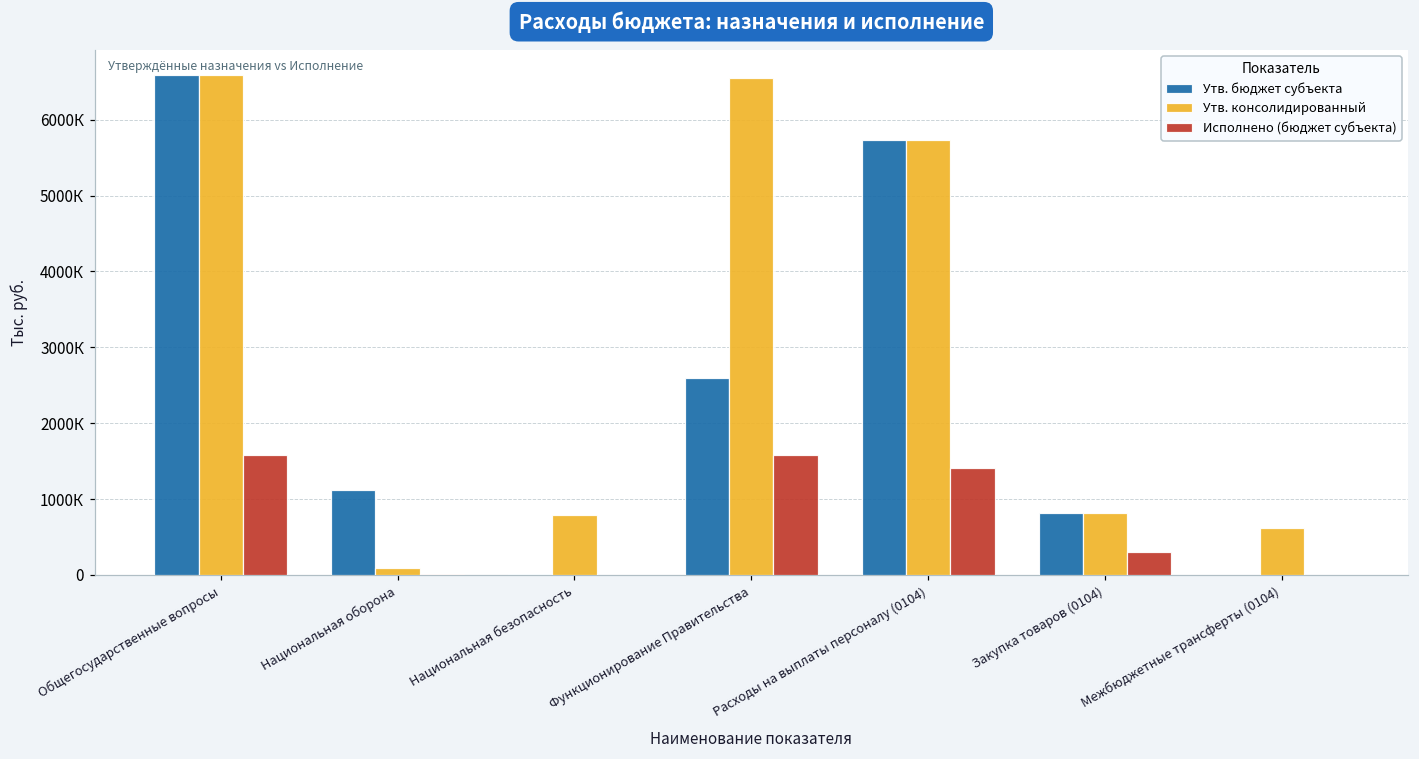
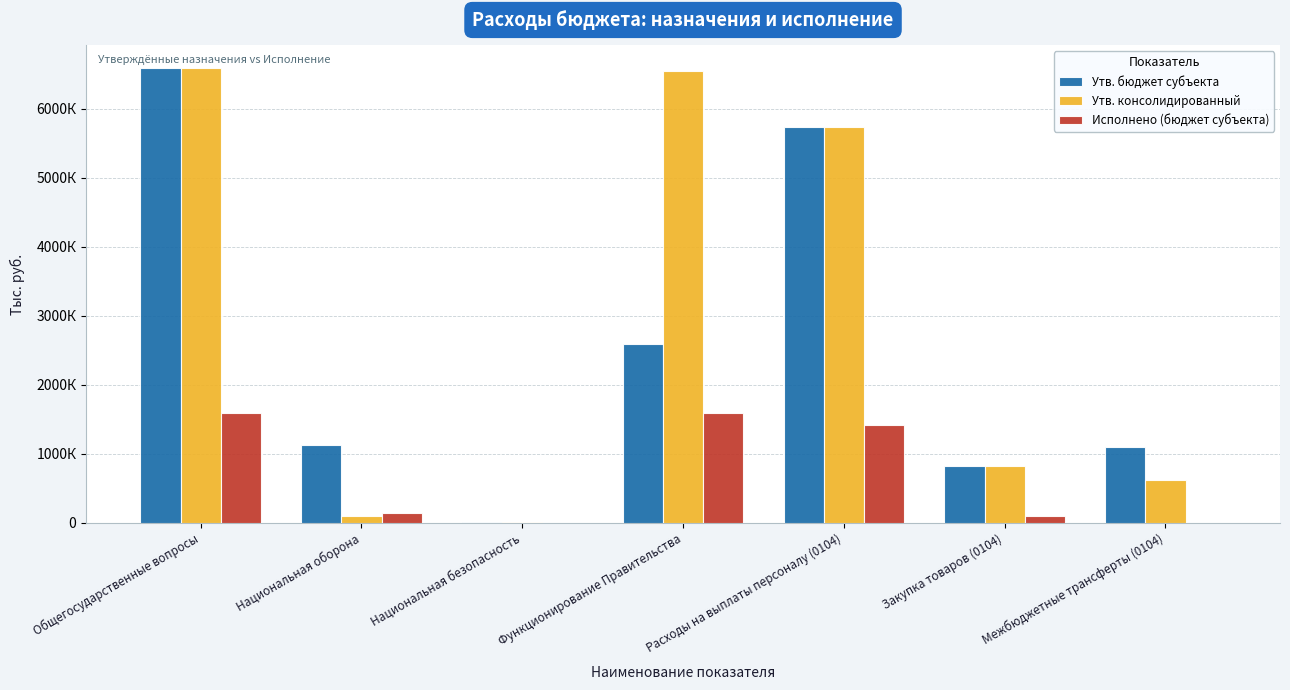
  {
    "Утв. бюджет субъекта": {
      "Общегосударственные вопросы": "6600К",
      "Национальная оборона": "1100К",
      "Функционирование Правительства": "2600К",
      "Расходы на выплаты персоналу (0104)": "5700К",
      "Закупка товаров (0104)": "800К",
-     "Межбюджетные трансферты (0104)": "0К"
+     "Межбюджетные трансферты (0104)": "1100К"
    },
    "Утв. консолидированный": {
      "Общегосударственные вопросы": "6600К",
      "Национальная оборона": "100К",
-     "Национальная безопасность": "800К",
+     "Национальная безопасность": "0К",
      "Функционирование Правительства": "6600К",
      "Расходы на выплаты персоналу (0104)": "5700К",
      "Закупка товаров (0104)": "800К",
      "Межбюджетные трансферты (0104)": "600К"
    },
    "Исполнено (бюджет субъекта)": {
      "Общегосударственные вопросы": "1600К",
-     "Национальная оборона": "0К",
+     "Национальная оборона": "100К",
      "Национальная безопасность": "0К",
      "Функционирование Правительства": "1600К",
      "Расходы на выплаты персоналу (0104)": "1400К",
-     "Закупка товаров (0104)": "300К",
+     "Закупка товаров (0104)": "100К",
      "Межбюджетные трансферты (0104)": "0К"
    }
  }
